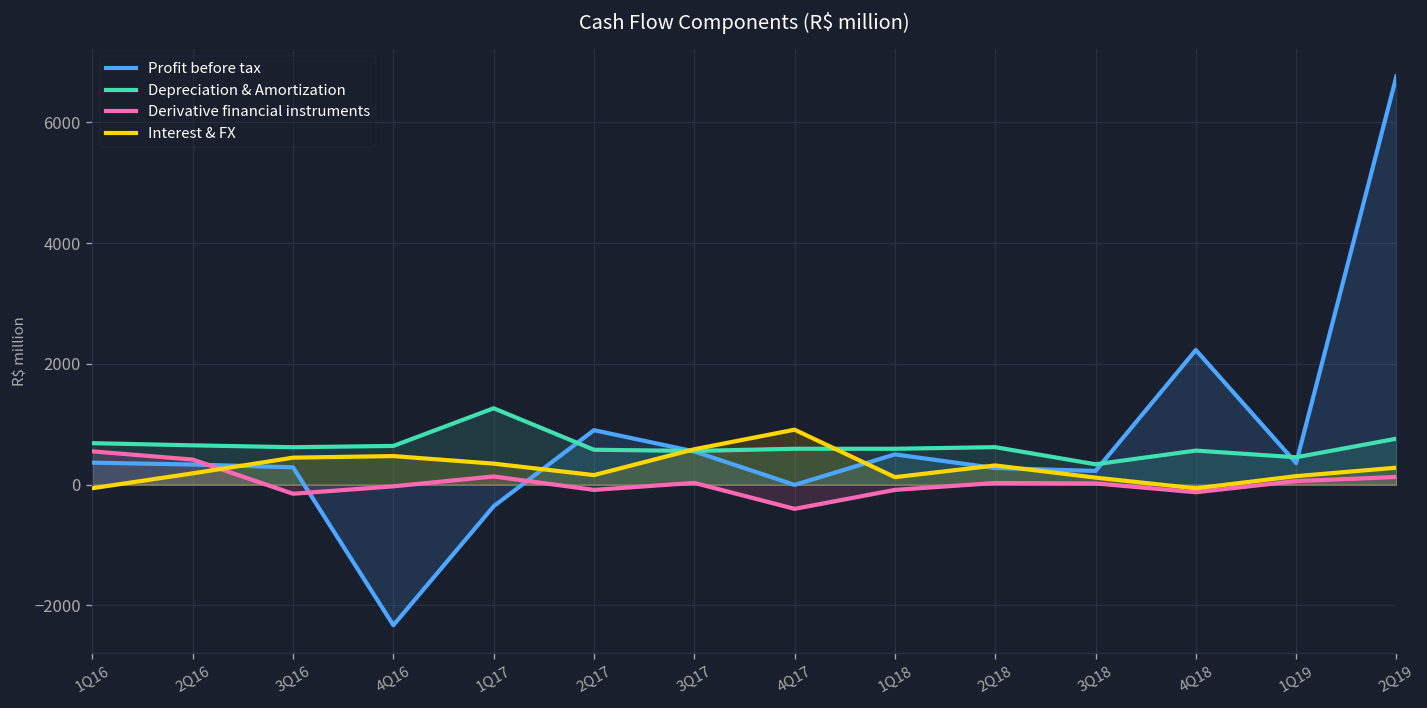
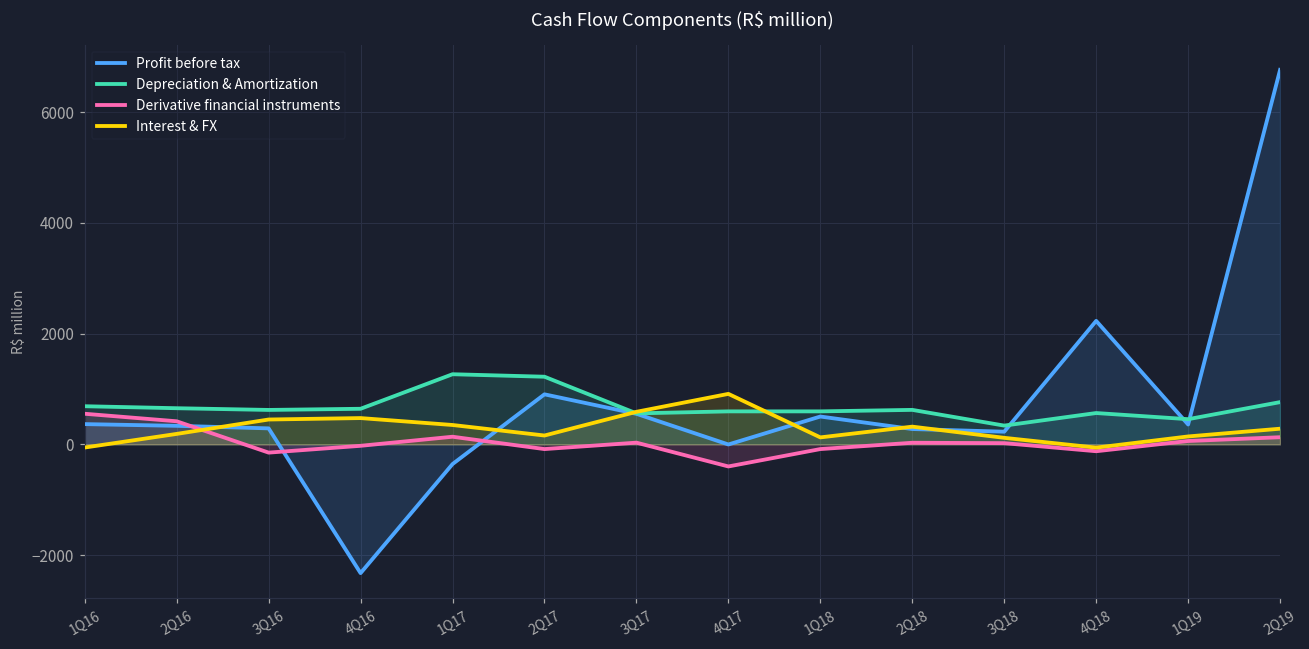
  {
    "Depreciation & Amortization": {
      "1Q16": 700,
      "2Q16": 700,
      "3Q16": 600,
      "4Q16": 600,
      "1Q17": 1300,
-     "2Q17": 600,
+     "2Q17": 1200,
      "4Q17": 600,
      "1Q18": 600,
      "2Q18": 600,
      "3Q18": 300,
      "4Q18": 600,
      "1Q19": 500,
      "2Q19": 800
    }
  }
